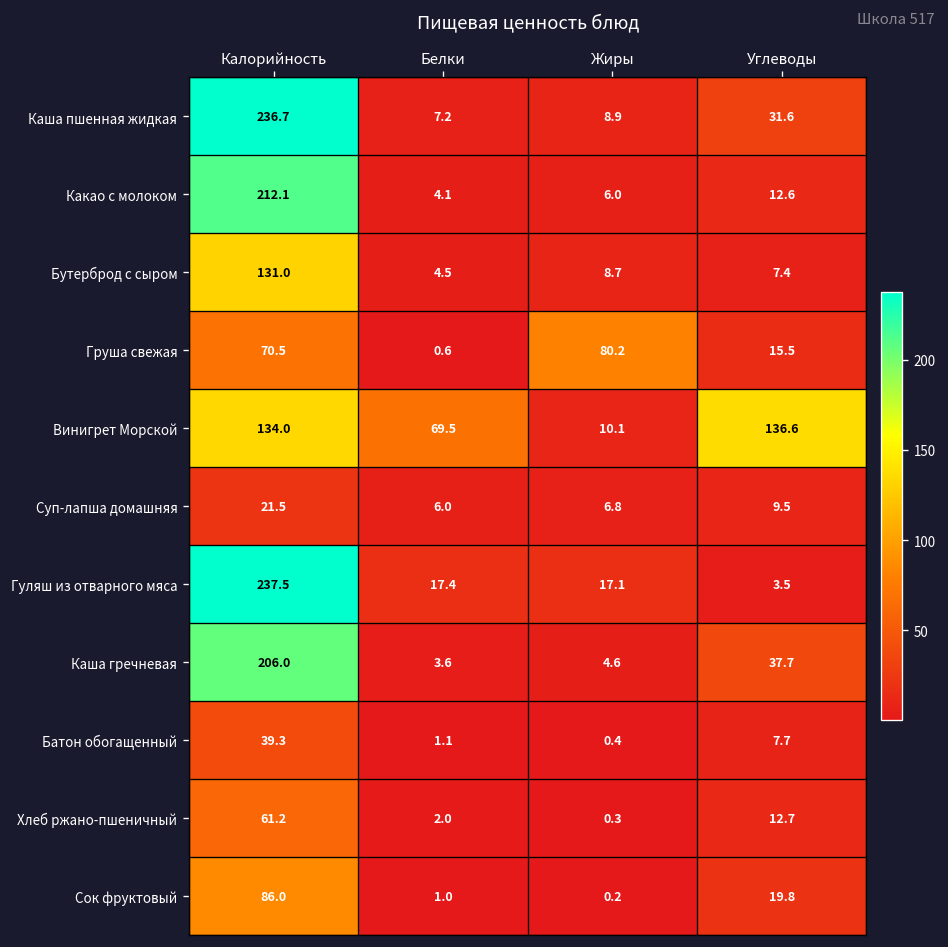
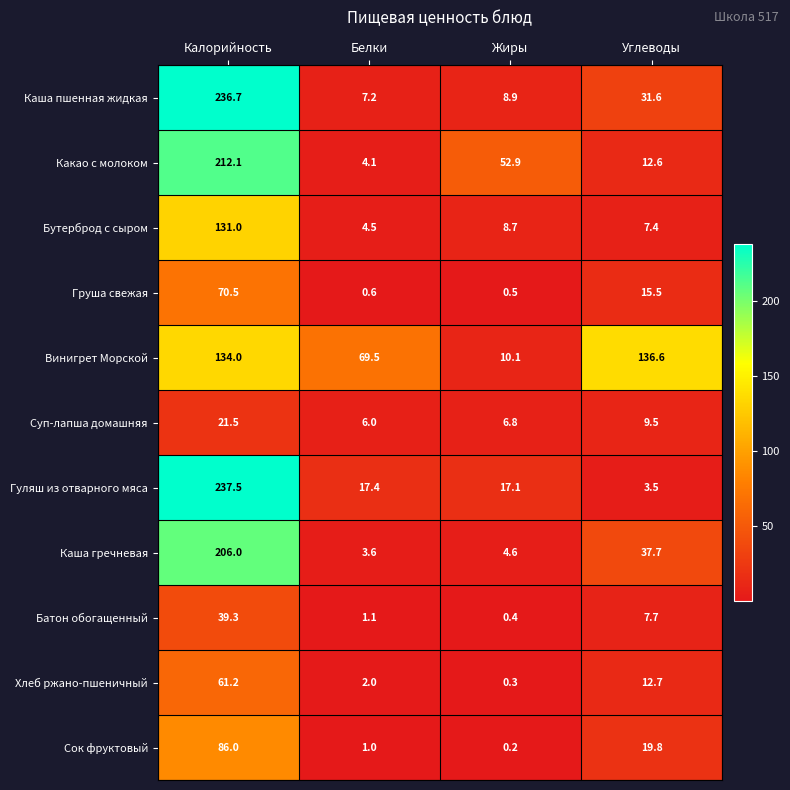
  {
    "Каша пшенная жидкая": {
      "Калорийность": 236.7,
      "Белки": 7.2,
      "Жиры": 8.9,
      "Углеводы": 31.6
    },
    "Какао с молоком": {
      "Калорийность": 212.1,
      "Белки": 4.1,
-     "Жиры": 6.0,
+     "Жиры": 52.9,
      "Углеводы": 12.6
    },
    "Бутерброд с сыром": {
      "Калорийность": 131.0,
      "Белки": 4.5,
      "Жиры": 8.7,
      "Углеводы": 7.4
    },
    "Груша свежая": {
      "Калорийность": 70.5,
      "Белки": 0.6,
-     "Жиры": 80.2,
+     "Жиры": 0.5,
      "Углеводы": 15.5
    },
    "Винигрет Морской": {
      "Калорийность": 134.0,
      "Белки": 69.5,
      "Жиры": 10.1,
      "Углеводы": 136.6
    },
    "Суп-лапша домашняя": {
      "Калорийность": 21.5,
      "Белки": 6.0,
      "Жиры": 6.8,
      "Углеводы": 9.5
    },
    "Гуляш из отварного мяса": {
      "Калорийность": 237.5,
      "Белки": 17.4,
      "Жиры": 17.1,
      "Углеводы": 3.5
    },
    "Каша гречневая": {
      "Калорийность": 206.0,
      "Белки": 3.6,
      "Жиры": 4.6,
      "Углеводы": 37.7
    },
    "Батон обогащенный": {
      "Калорийность": 39.3,
      "Белки": 1.1,
      "Жиры": 0.4,
      "Углеводы": 7.7
    },
    "Хлеб ржано-пшеничный": {
      "Калорийность": 61.2,
      "Белки": 2.0,
      "Жиры": 0.3,
      "Углеводы": 12.7
    },
    "Сок фруктовый": {
      "Калорийность": 86.0,
      "Белки": 1.0,
      "Жиры": 0.2,
      "Углеводы": 19.8
    }
  }
